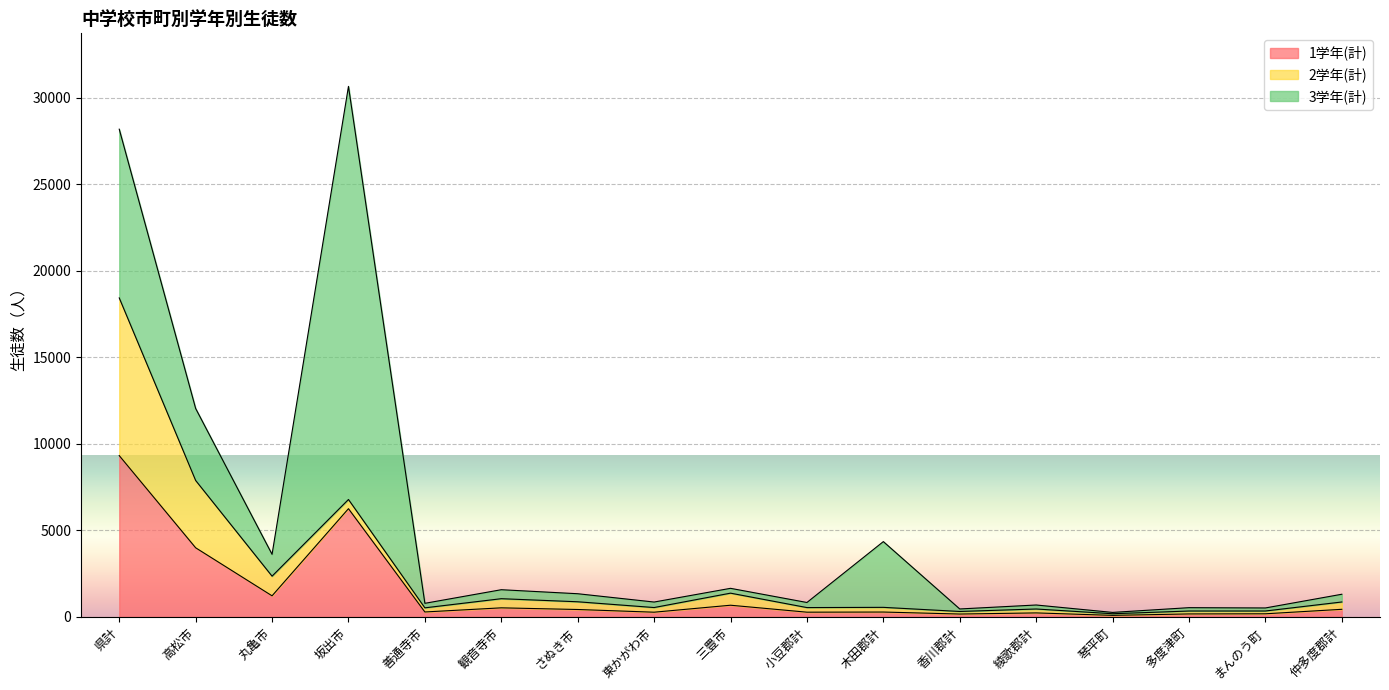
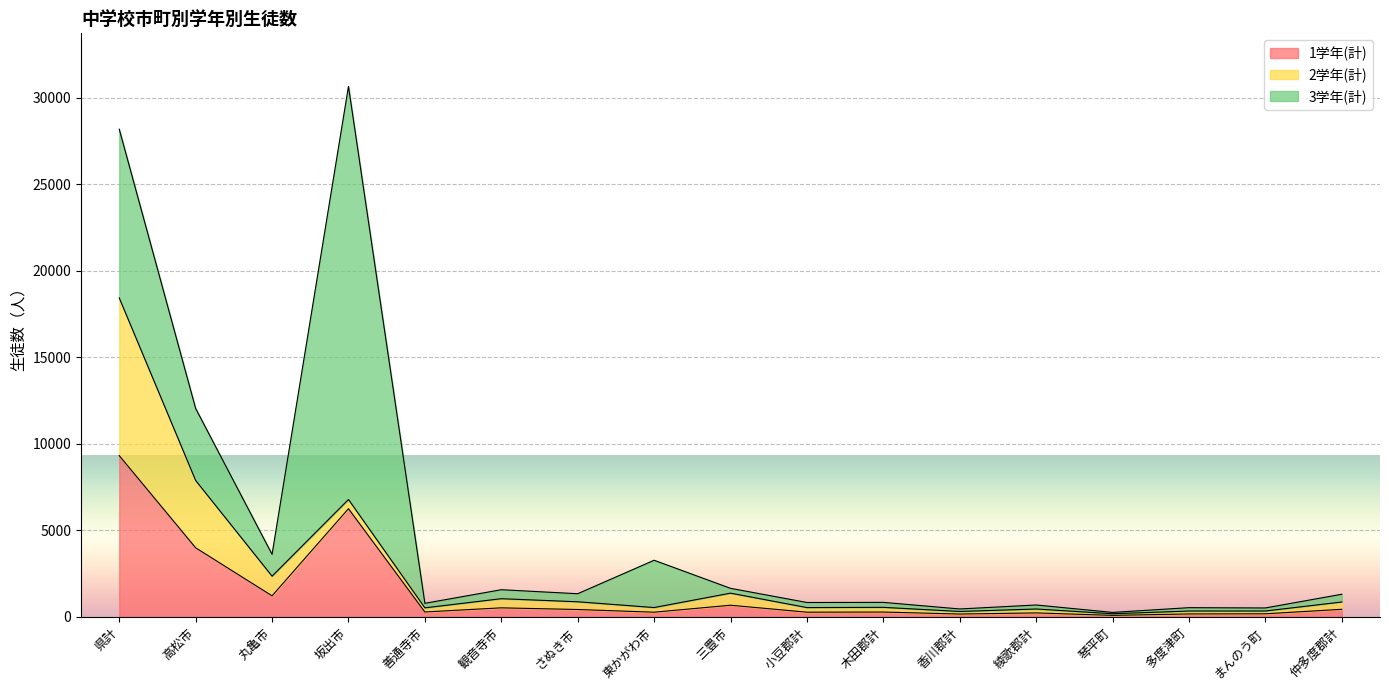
  {
    "1学年(計)": {
      "県計": 9300,
      "高松市": 4000,
      "丸亀市": 1200,
      "坂出市": 6300,
      "善通寺市": 300,
      "観音寺市": 500,
      "さぬき市": 400,
      "東かがわ市": 300,
      "三豊市": 700,
      "小豆郡計": 300,
      "木田郡計": 300,
      "綾歌郡計": 200,
      "多度津町": 200,
      "まんのう町": 200,
      "仲多度郡計": 400
    },
    "2学年(計)": {
      "県計": 9100,
      "高松市": 3900,
      "丸亀市": 1100,
      "坂出市": 500,
      "善通寺市": 200,
      "観音寺市": 500,
      "さぬき市": 400,
      "東かがわ市": 300,
      "三豊市": 700,
      "小豆郡計": 300,
      "木田郡計": 300,
      "綾歌郡計": 200,
      "多度津町": 200,
      "まんのう町": 200,
      "仲多度郡計": 400
    },
    "3学年(計)": {
      "県計": 9700,
      "高松市": 4200,
      "丸亀市": 1300,
      "坂出市": 23900,
      "善通寺市": 300,
      "観音寺市": 500,
      "さぬき市": 500,
-     "東かがわ市": 300,
+     "東かがわ市": 2700,
      "三豊市": 300,
      "小豆郡計": 300,
-     "木田郡計": 3800,
+     "木田郡計": 300,
      "綾歌郡計": 200,
      "多度津町": 200,
      "まんのう町": 200,
      "仲多度郡計": 400
    }
  }
